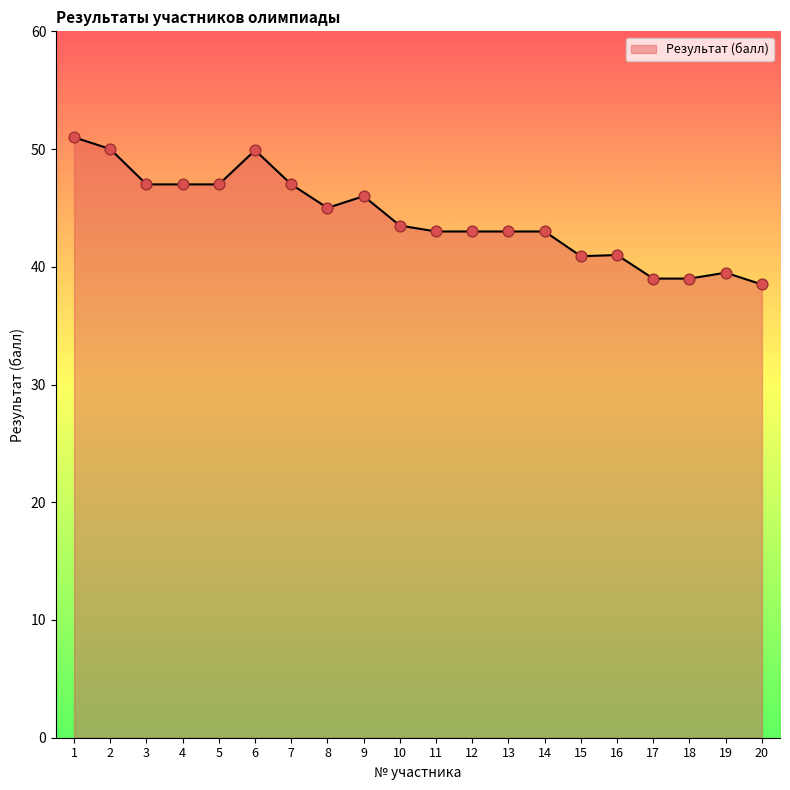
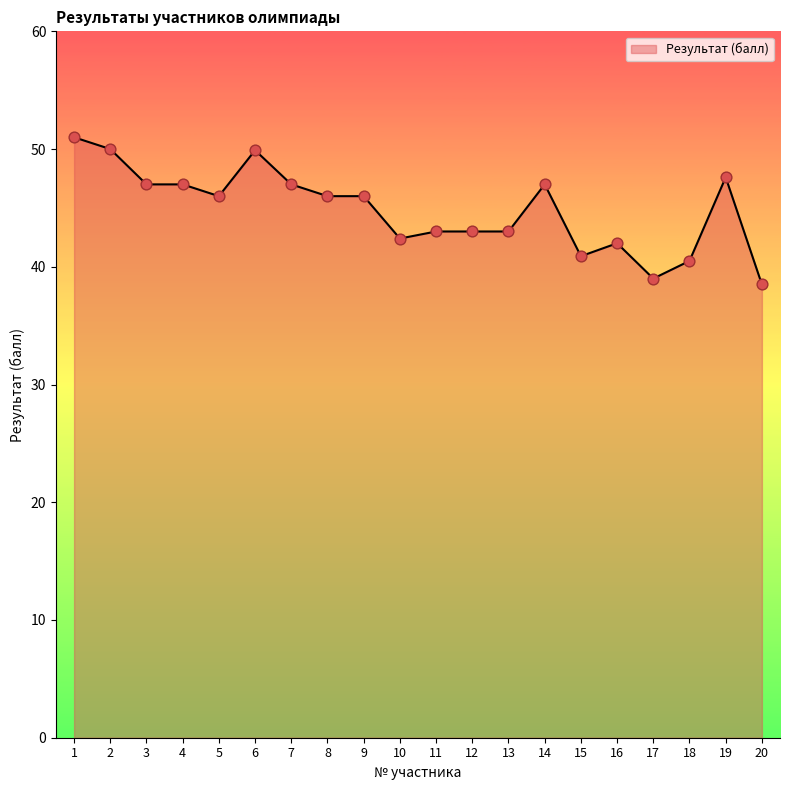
  {
    "1": 51.0,
    "2": 50.0,
    "3": 47.0,
    "4": 47.0,
-   "5": 47,
+   "5": 46,
    "6": 49.9,
    "7": 47.0,
-   "8": 45,
+   "8": 46,
    "9": 46.0,
-   "10": 43.5,
+   "10": 42.4,
    "11": 43.0,
    "12": 43.0,
    "13": 43.0,
-   "14": 43,
+   "14": 47,
    "15": 40.9,
-   "16": 41,
+   "16": 42,
    "17": 39.0,
-   "18": 39.0,
-   "19": 39.5,
+   "18": 40.5,
+   "19": 47.6,
    "20": 38.5
  }
